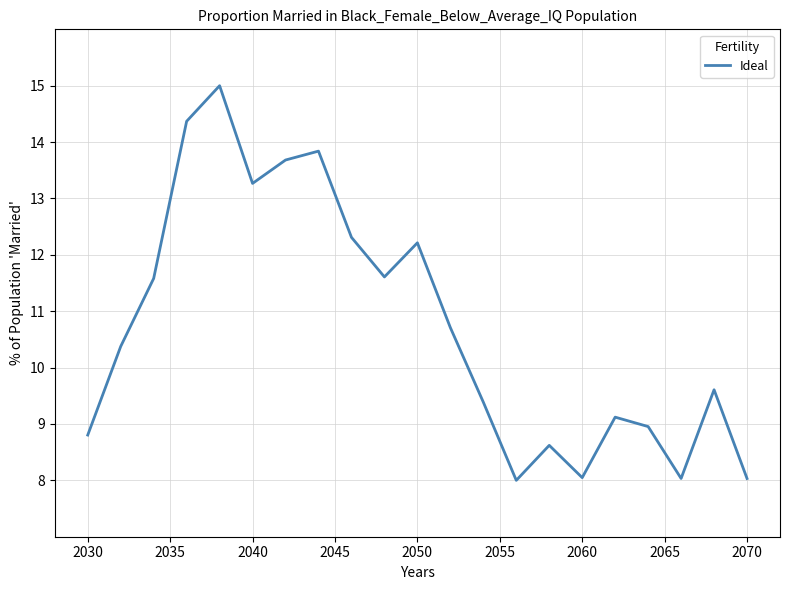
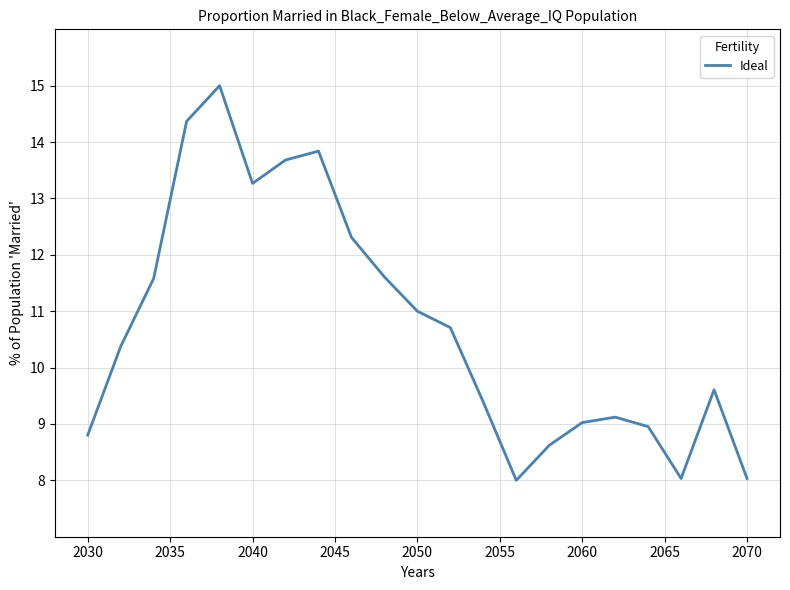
  {
    "2030": 8.8,
    "2040": 13.3,
-   "2050": 12.2,
-   "2060": 8.0,
+   "2050": 11.0,
+   "2060": 9.0,
    "2070": 8.0
  }
